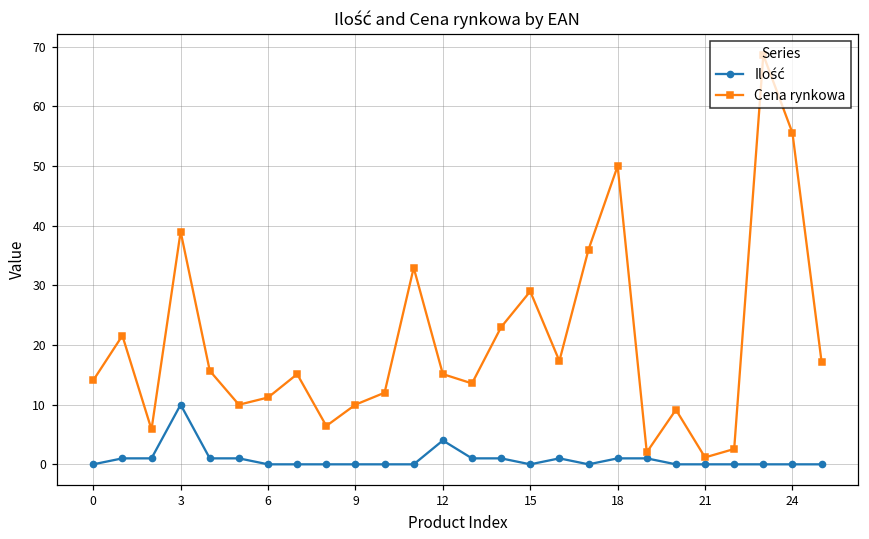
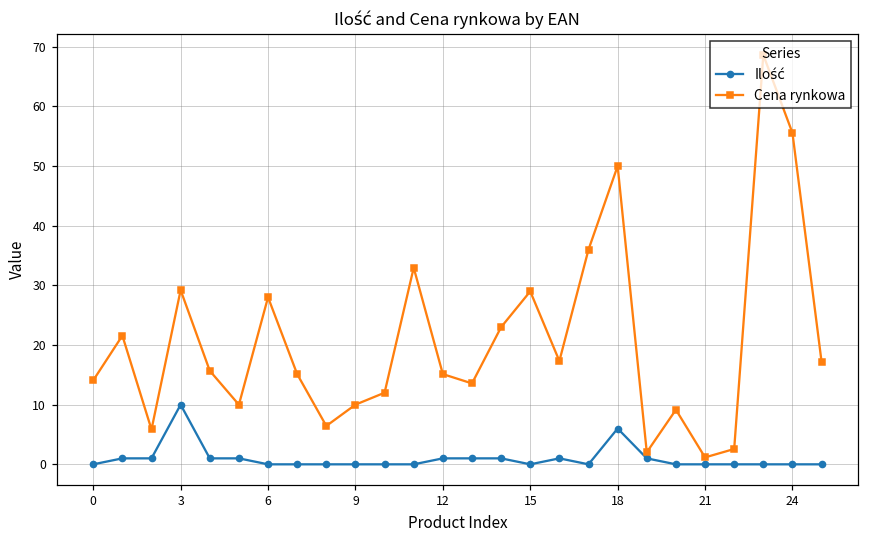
  {
    "Ilość": {
      "3": 10,
      "6": 0,
      "9": 0,
-     "12": 4,
+     "12": 1,
      "15": 0,
-     "18": 1,
+     "18": 6,
      "21": 0,
      "24": 0
    },
    "Cena rynkowa": {
-     "3": 39,
-     "6": 11,
+     "3": 29,
+     "6": 28,
      "9": 10,
      "12": 15,
      "15": 29,
      "18": 50,
      "21": 1,
      "24": 56
    }
  }
